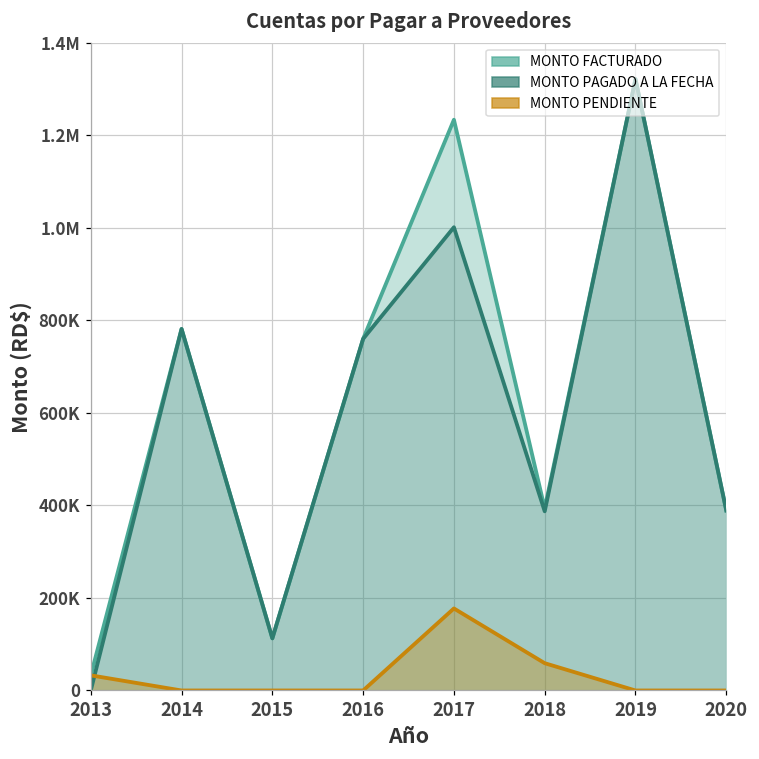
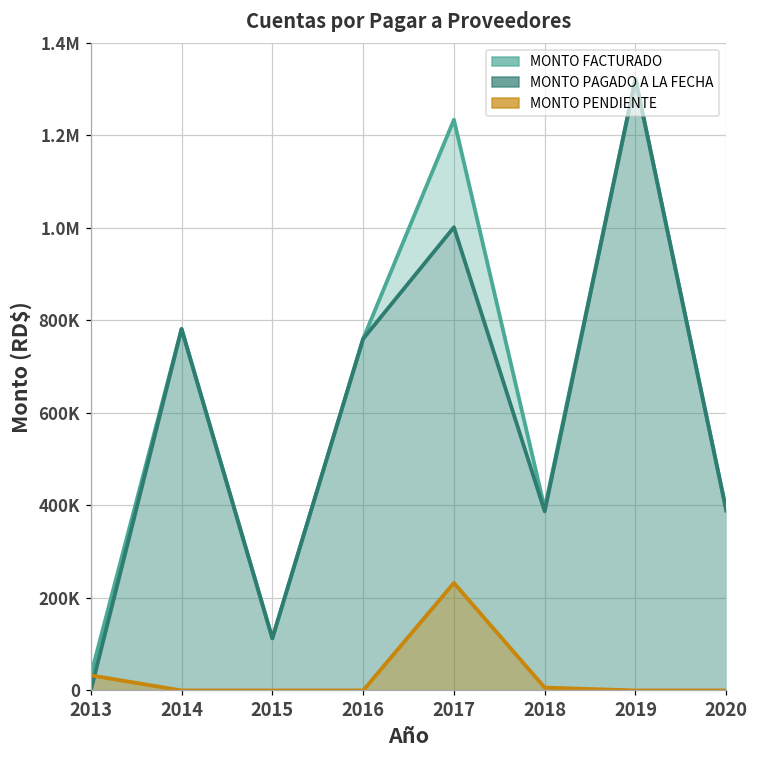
  {
    "MONTO PENDIENTE": {
      "2014": 0,
      "2015": 0,
      "2016": 0,
-     "2017": 180000,
-     "2018": 60000,
+     "2017": 230000,
+     "2018": 10000,
      "2019": 0,
      "2020": 0
    }
  }
